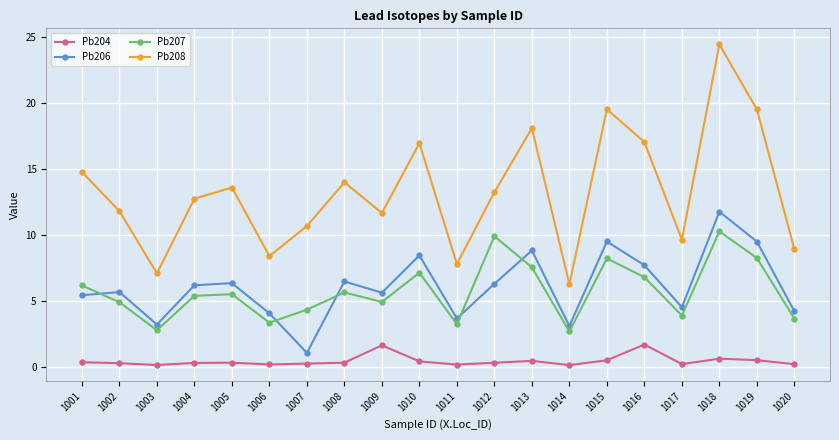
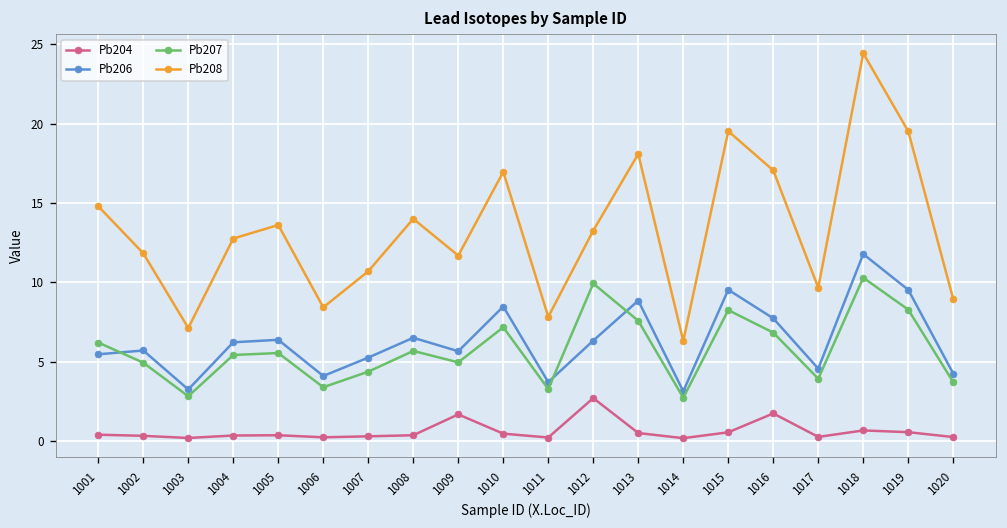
  {
    "Pb204": {
      "1001": 0.4,
      "1002": 0.3,
      "1003": 0.2,
      "1004": 0.3,
      "1005": 0.4,
      "1006": 0.2,
      "1007": 0.3,
      "1008": 0.4,
      "1009": 1.7,
      "1010": 0.5,
      "1011": 0.2,
-     "1012": 0.3,
+     "1012": 2.7,
      "1013": 0.5,
      "1014": 0.2,
      "1015": 0.5,
      "1016": 1.7,
      "1017": 0.2,
      "1018": 0.7,
      "1019": 0.5,
      "1020": 0.2
    },
    "Pb206": {
      "1001": 5.5,
      "1002": 5.7,
      "1003": 3.2,
      "1004": 6.2,
      "1005": 6.4,
      "1006": 4.1,
-     "1007": 1.1,
+     "1007": 5.2,
      "1008": 6.5,
      "1009": 5.7,
      "1010": 8.5,
      "1011": 3.7,
      "1012": 6.3,
      "1013": 8.8,
      "1014": 3.1,
      "1015": 9.5,
      "1016": 7.7,
      "1017": 4.6,
      "1018": 11.8,
      "1019": 9.5,
      "1020": 4.2
    },
    "Pb207": {
      "1001": 6.2,
      "1002": 4.9,
      "1003": 2.8,
      "1004": 5.4,
      "1005": 5.5,
      "1006": 3.4,
      "1007": 4.4,
      "1008": 5.7,
      "1009": 4.9,
      "1010": 7.2,
      "1011": 3.3,
      "1012": 9.9,
      "1013": 7.6,
      "1014": 2.7,
      "1015": 8.2,
      "1016": 6.8,
      "1017": 3.9,
      "1018": 10.3,
      "1019": 8.3,
      "1020": 3.7
    },
    "Pb208": {
      "1001": 14.8,
      "1002": 11.8,
      "1003": 7.1,
      "1004": 12.8,
      "1005": 13.6,
      "1006": 8.4,
      "1007": 10.7,
      "1008": 14.0,
      "1009": 11.7,
      "1010": 17.0,
      "1011": 7.8,
      "1012": 13.3,
      "1013": 18.1,
      "1014": 6.3,
      "1015": 19.5,
      "1016": 17.1,
      "1017": 9.7,
      "1018": 24.4,
      "1019": 19.5,
      "1020": 8.9
    }
  }
